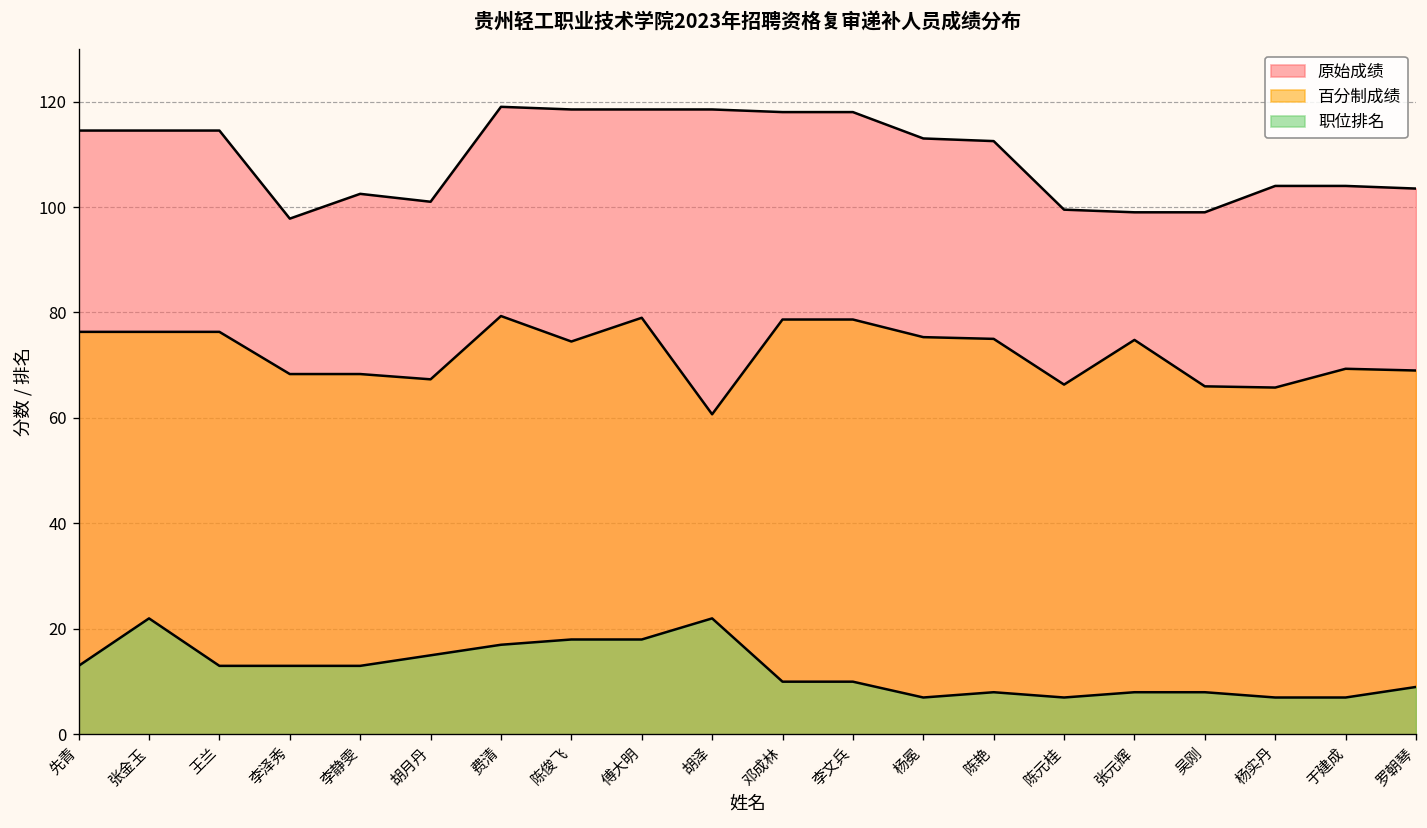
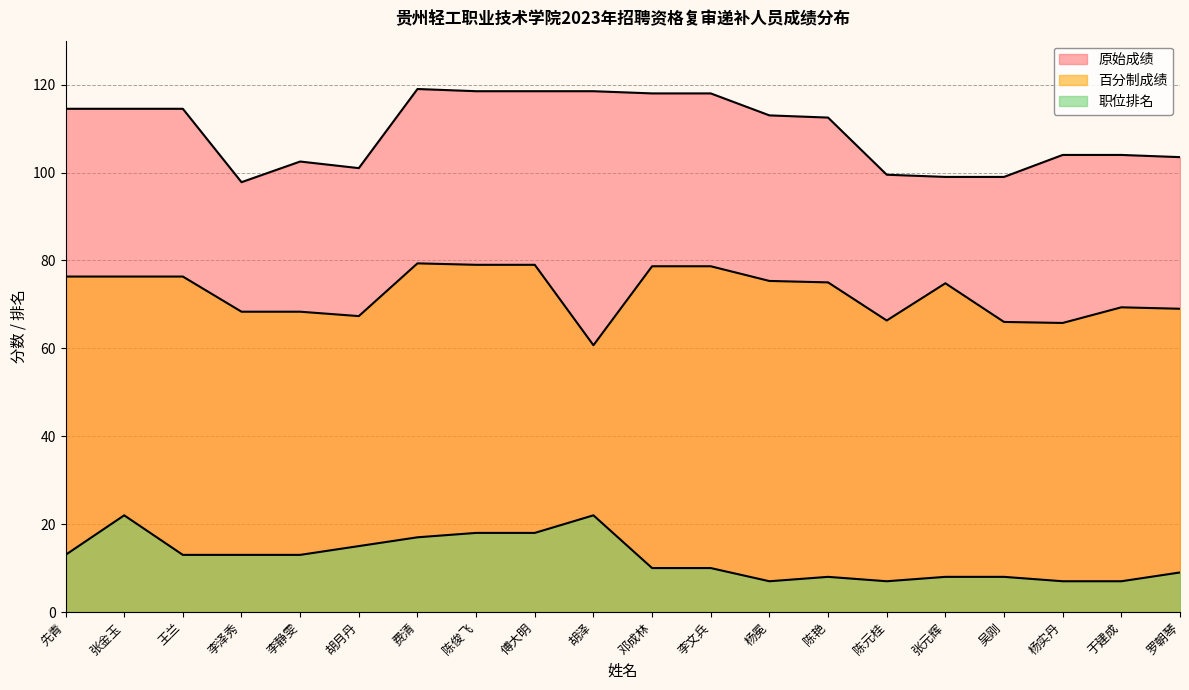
  {
    "原始成绩": {
      "先青": 115,
      "张金玉": 115,
      "王兰": 115,
      "李泽秀": 98,
      "李静雯": 103,
      "胡月丹": 101,
      "费清": 119,
      "陈俊飞": 119,
      "傅大明": 119,
      "胡泽": 119,
      "邓成林": 118,
      "李文兵": 118,
      "杨冕": 113,
      "陈艳": 113,
      "陈元桂": 100,
      "张元辉": 99,
      "吴刚": 99,
      "杨实丹": 104,
      "于建成": 104,
      "罗朝琴": 104
    },
    "百分制成绩": {
      "先青": 76,
      "张金玉": 76,
      "王兰": 76,
      "李泽秀": 68,
      "李静雯": 68,
      "胡月丹": 67,
      "费清": 79,
-     "陈俊飞": 75,
+     "陈俊飞": 79,
      "傅大明": 79,
      "胡泽": 61,
      "邓成林": 79,
      "李文兵": 79,
      "杨冕": 75,
      "陈艳": 75,
      "陈元桂": 66,
      "张元辉": 75,
      "吴刚": 66,
      "杨实丹": 66,
      "于建成": 69,
      "罗朝琴": 69
    },
    "职位排名": {
      "先青": 13,
      "张金玉": 22,
      "王兰": 13,
      "李泽秀": 13,
      "李静雯": 13,
      "胡月丹": 15,
      "费清": 17,
      "陈俊飞": 18,
      "傅大明": 18,
      "胡泽": 22,
      "邓成林": 10,
      "李文兵": 10,
      "杨冕": 7,
      "陈艳": 8,
      "陈元桂": 7,
      "张元辉": 8,
      "吴刚": 8,
      "杨实丹": 7,
      "于建成": 7,
      "罗朝琴": 9
    }
  }
